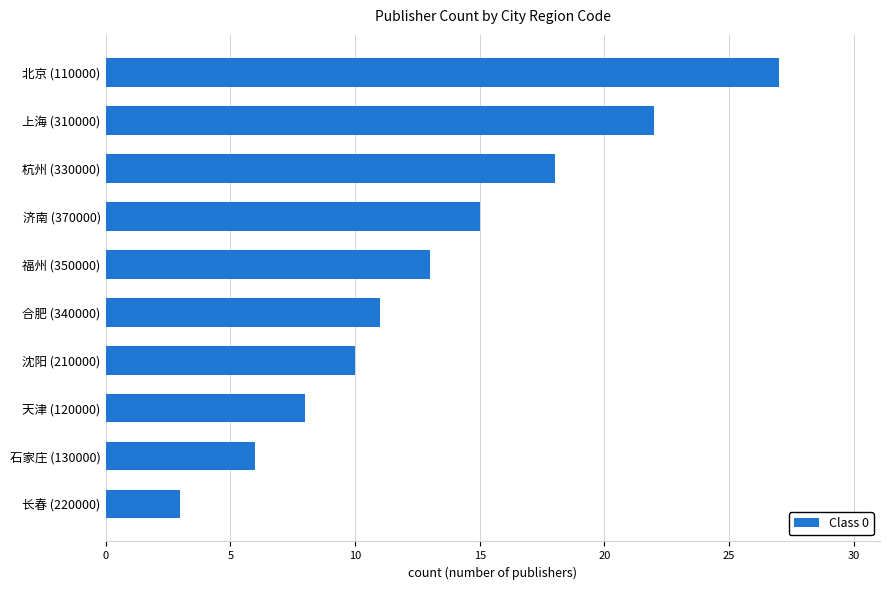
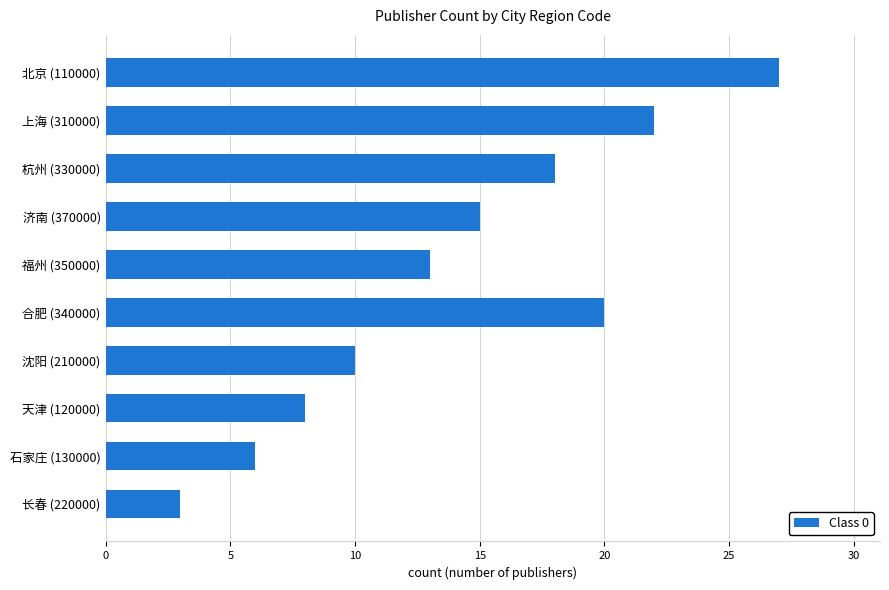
  {
    "北京 (110000)": 27,
    "上海 (310000)": 22,
    "杭州 (330000)": 18,
    "济南 (370000)": 15,
    "福州 (350000)": 13,
-   "合肥 (340000)": 11,
+   "合肥 (340000)": 20,
    "沈阳 (210000)": 10,
    "天津 (120000)": 8,
    "石家庄 (130000)": 6,
    "长春 (220000)": 3
  }
